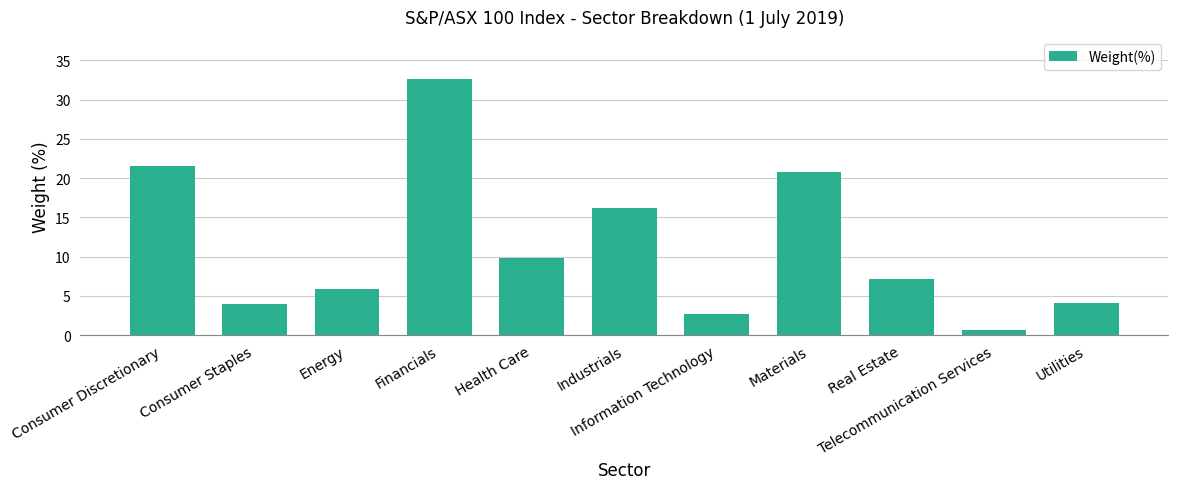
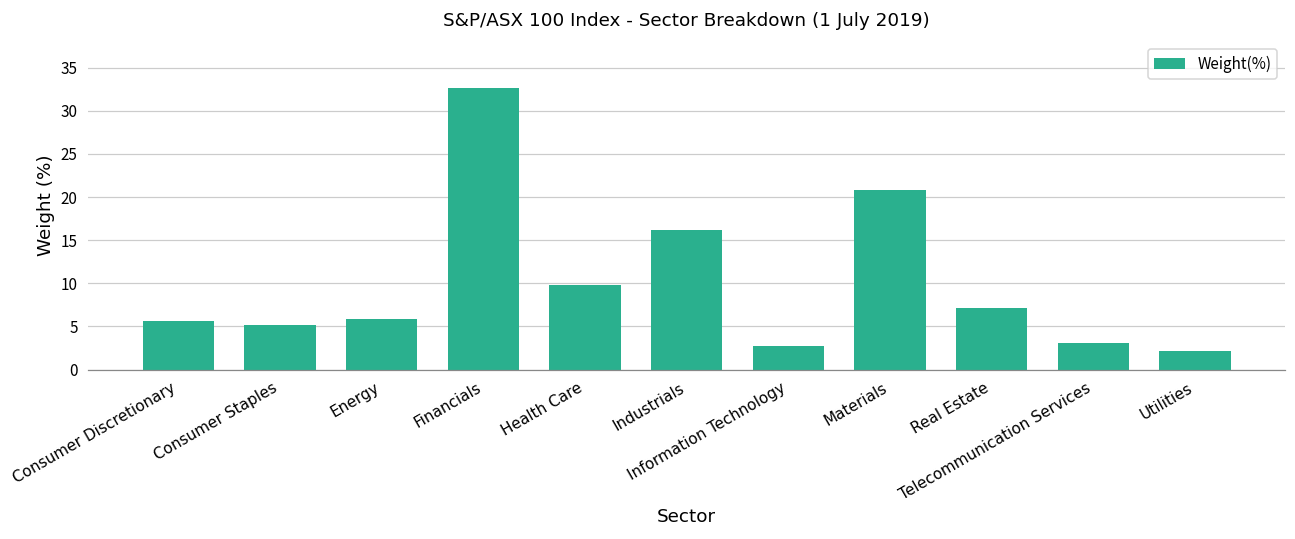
  {
-   "Consumer Discretionary": 22,
-   "Consumer Staples": 4,
+   "Consumer Discretionary": 6,
+   "Consumer Staples": 5,
    "Energy": 6,
    "Financials": 33,
    "Health Care": 10,
    "Industrials": 16,
    "Information Technology": 3,
    "Materials": 21,
    "Real Estate": 7,
-   "Telecommunication Services": 1,
-   "Utilities": 4
+   "Telecommunication Services": 3,
+   "Utilities": 2
  }
